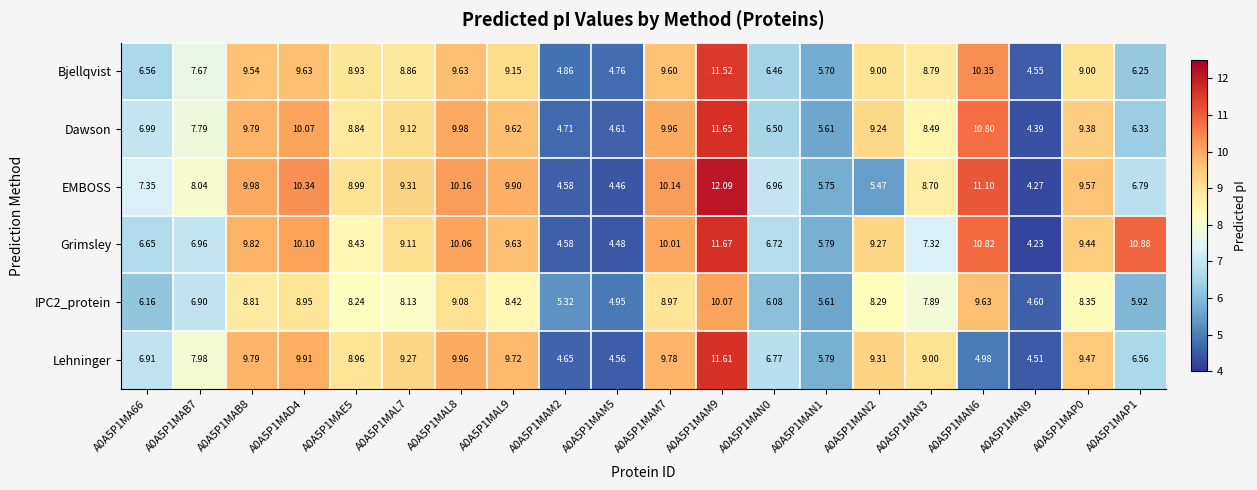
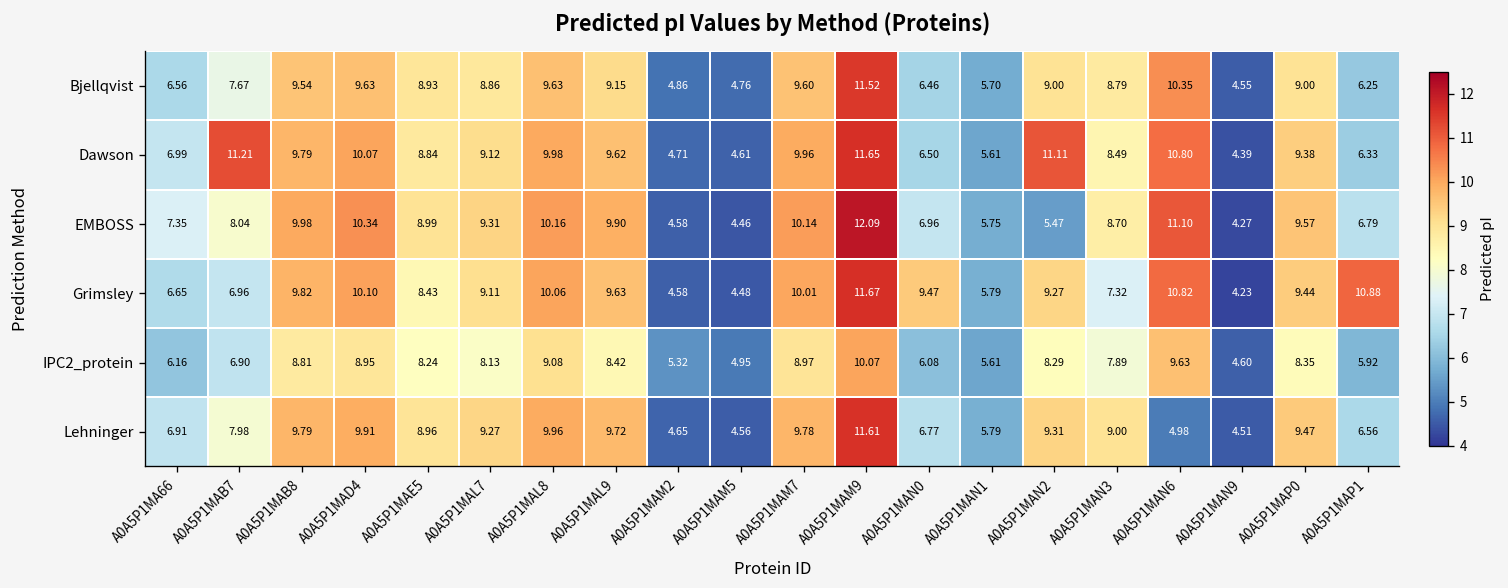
  {
    "Bjellqvist": {
      "A0A5P1MA66": 6.56,
      "A0A5P1MAB7": 7.67,
      "A0A5P1MAB8": 9.54,
      "A0A5P1MAD4": 9.63,
      "A0A5P1MAE5": 8.93,
      "A0A5P1MAL7": 8.86,
      "A0A5P1MAL8": 9.63,
      "A0A5P1MAL9": 9.15,
      "A0A5P1MAM2": 4.86,
      "A0A5P1MAM5": 4.76,
      "A0A5P1MAM7": 9.60,
      "A0A5P1MAM9": 11.52,
      "A0A5P1MAN0": 6.46,
      "A0A5P1MAN1": 5.70,
      "A0A5P1MAN2": 9.00,
      "A0A5P1MAN3": 8.79,
      "A0A5P1MAN6": 10.35,
      "A0A5P1MAN9": 4.55,
      "A0A5P1MAP0": 9.00,
      "A0A5P1MAP1": 6.25
    },
    "Dawson": {
      "A0A5P1MA66": 6.99,
-     "A0A5P1MAB7": 7.79,
+     "A0A5P1MAB7": 11.21,
      "A0A5P1MAB8": 9.79,
      "A0A5P1MAD4": 10.07,
      "A0A5P1MAE5": 8.84,
      "A0A5P1MAL7": 9.12,
      "A0A5P1MAL8": 9.98,
      "A0A5P1MAL9": 9.62,
      "A0A5P1MAM2": 4.71,
      "A0A5P1MAM5": 4.61,
      "A0A5P1MAM7": 9.96,
      "A0A5P1MAM9": 11.65,
      "A0A5P1MAN0": 6.50,
      "A0A5P1MAN1": 5.61,
-     "A0A5P1MAN2": 9.24,
+     "A0A5P1MAN2": 11.11,
      "A0A5P1MAN3": 8.49,
      "A0A5P1MAN6": 10.80,
      "A0A5P1MAN9": 4.39,
      "A0A5P1MAP0": 9.38,
      "A0A5P1MAP1": 6.33
    },
    "EMBOSS": {
      "A0A5P1MA66": 7.35,
      "A0A5P1MAB7": 8.04,
      "A0A5P1MAB8": 9.98,
      "A0A5P1MAD4": 10.34,
      "A0A5P1MAE5": 8.99,
      "A0A5P1MAL7": 9.31,
      "A0A5P1MAL8": 10.16,
      "A0A5P1MAL9": 9.90,
      "A0A5P1MAM2": 4.58,
      "A0A5P1MAM5": 4.46,
      "A0A5P1MAM7": 10.14,
      "A0A5P1MAM9": 12.09,
      "A0A5P1MAN0": 6.96,
      "A0A5P1MAN1": 5.75,
      "A0A5P1MAN2": 5.47,
      "A0A5P1MAN3": 8.70,
      "A0A5P1MAN6": 11.10,
      "A0A5P1MAN9": 4.27,
      "A0A5P1MAP0": 9.57,
      "A0A5P1MAP1": 6.79
    },
    "Grimsley": {
      "A0A5P1MA66": 6.65,
      "A0A5P1MAB7": 6.96,
      "A0A5P1MAB8": 9.82,
      "A0A5P1MAD4": 10.10,
      "A0A5P1MAE5": 8.43,
      "A0A5P1MAL7": 9.11,
      "A0A5P1MAL8": 10.06,
      "A0A5P1MAL9": 9.63,
      "A0A5P1MAM2": 4.58,
      "A0A5P1MAM5": 4.48,
      "A0A5P1MAM7": 10.01,
      "A0A5P1MAM9": 11.67,
-     "A0A5P1MAN0": 6.72,
+     "A0A5P1MAN0": 9.47,
      "A0A5P1MAN1": 5.79,
      "A0A5P1MAN2": 9.27,
      "A0A5P1MAN3": 7.32,
      "A0A5P1MAN6": 10.82,
      "A0A5P1MAN9": 4.23,
      "A0A5P1MAP0": 9.44,
      "A0A5P1MAP1": 10.88
    },
    "IPC2_protein": {
      "A0A5P1MA66": 6.16,
      "A0A5P1MAB7": 6.90,
      "A0A5P1MAB8": 8.81,
      "A0A5P1MAD4": 8.95,
      "A0A5P1MAE5": 8.24,
      "A0A5P1MAL7": 8.13,
      "A0A5P1MAL8": 9.08,
      "A0A5P1MAL9": 8.42,
      "A0A5P1MAM2": 5.32,
      "A0A5P1MAM5": 4.95,
      "A0A5P1MAM7": 8.97,
      "A0A5P1MAM9": 10.07,
      "A0A5P1MAN0": 6.08,
      "A0A5P1MAN1": 5.61,
      "A0A5P1MAN2": 8.29,
      "A0A5P1MAN3": 7.89,
      "A0A5P1MAN6": 9.63,
      "A0A5P1MAN9": 4.60,
      "A0A5P1MAP0": 8.35,
      "A0A5P1MAP1": 5.92
    },
    "Lehninger": {
      "A0A5P1MA66": 6.91,
      "A0A5P1MAB7": 7.98,
      "A0A5P1MAB8": 9.79,
      "A0A5P1MAD4": 9.91,
      "A0A5P1MAE5": 8.96,
      "A0A5P1MAL7": 9.27,
      "A0A5P1MAL8": 9.96,
      "A0A5P1MAL9": 9.72,
      "A0A5P1MAM2": 4.65,
      "A0A5P1MAM5": 4.56,
      "A0A5P1MAM7": 9.78,
      "A0A5P1MAM9": 11.61,
      "A0A5P1MAN0": 6.77,
      "A0A5P1MAN1": 5.79,
      "A0A5P1MAN2": 9.31,
      "A0A5P1MAN3": 9.00,
      "A0A5P1MAN6": 4.98,
      "A0A5P1MAN9": 4.51,
      "A0A5P1MAP0": 9.47,
      "A0A5P1MAP1": 6.56
    }
  }
